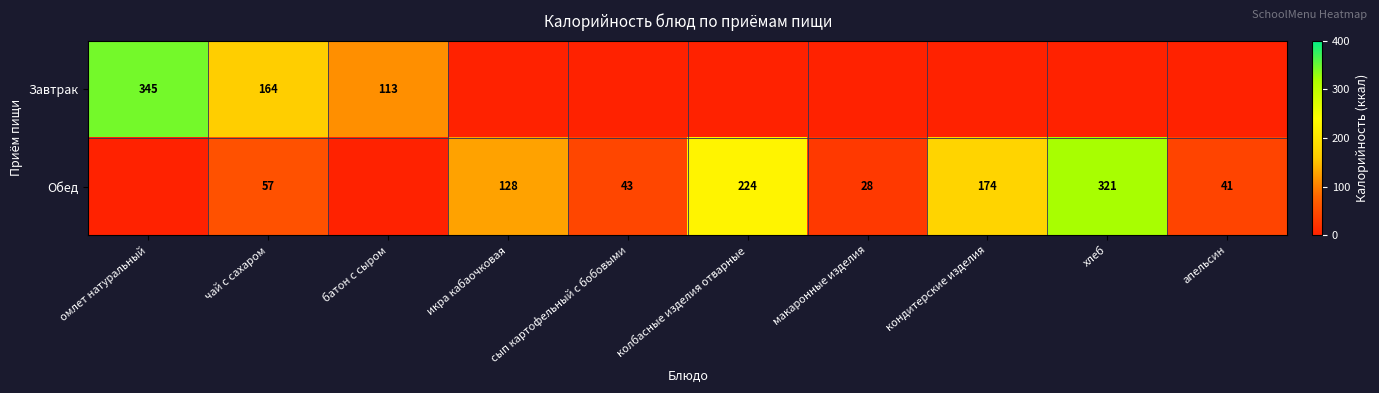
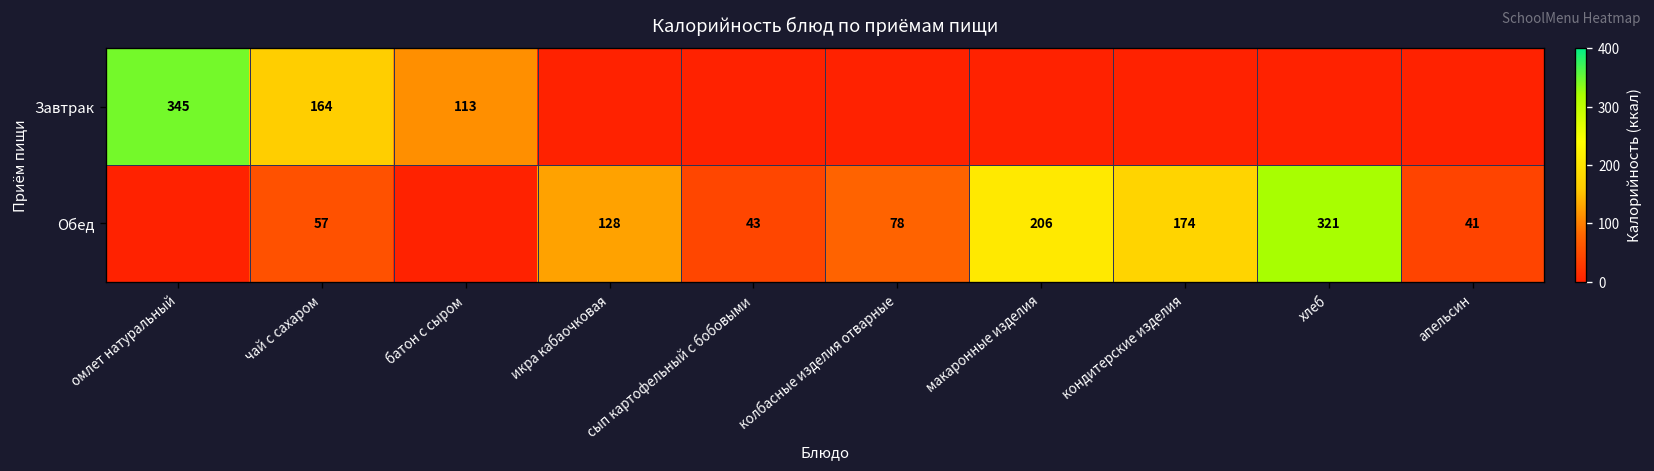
  {
    "Завтрак": {
      "омлет натуральный": 345,
      "чай с сахаром": 164,
      "батон с сыром": 113
    },
    "Обед": {
      "чай с сахаром": 57,
      "икра кабаочковая": 128,
      "сып картофельный с бобовыми": 43,
-     "колбасные изделия отварные": 224,
-     "макаронные изделия": 28,
+     "колбасные изделия отварные": 78,
+     "макаронные изделия": 206,
      "кондитерские изделия": 174,
      "хлеб": 321,
      "апельсин": 41
    }
  }
